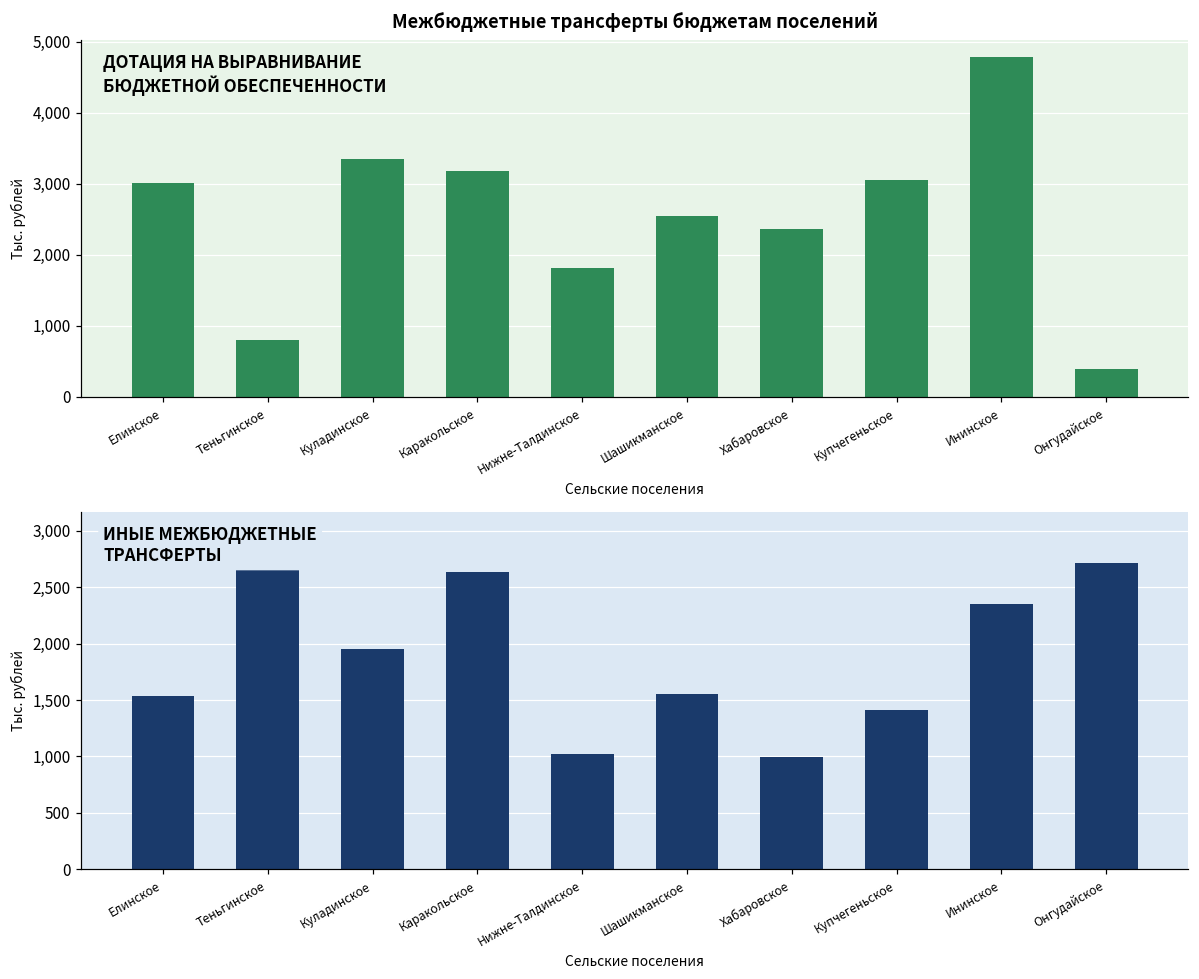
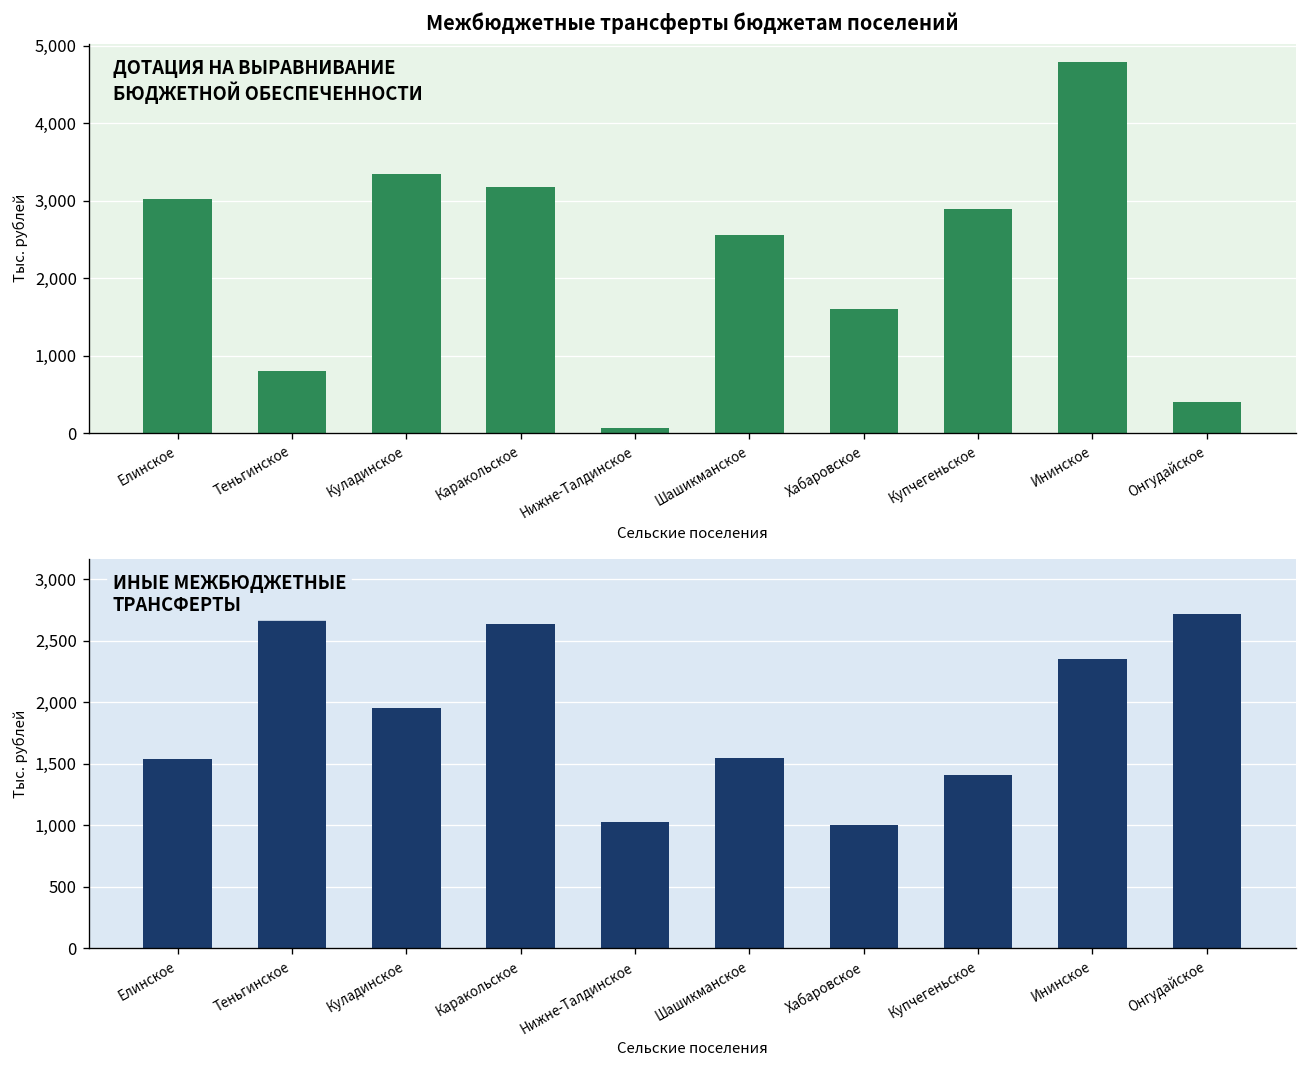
  {
    "Межбюджетные трансферты бюджетам поселений": {
      "Елинское": "3,000",
      "Теньгинское": "800",
      "Куладинское": "3,300",
      "Каракольское": "3,200",
-     "Нижне-Талдинское": "1,800",
+     "Нижне-Талдинское": "100",
      "Шашикманское": "2,500",
-     "Хабаровское": "2,400",
-     "Купчегеньское": "3,000",
+     "Хабаровское": "1,600",
+     "Купчегеньское": "2,900",
      "Ининское": "4,800",
      "Онгудайское": "400"
    }
  }
